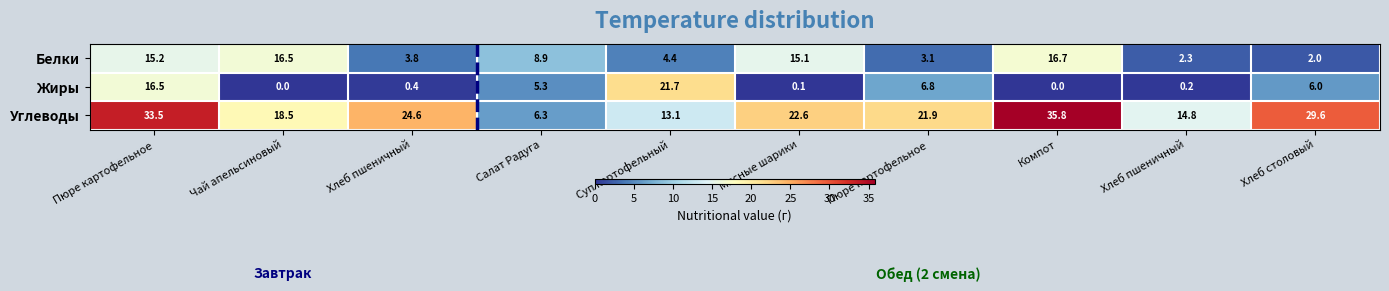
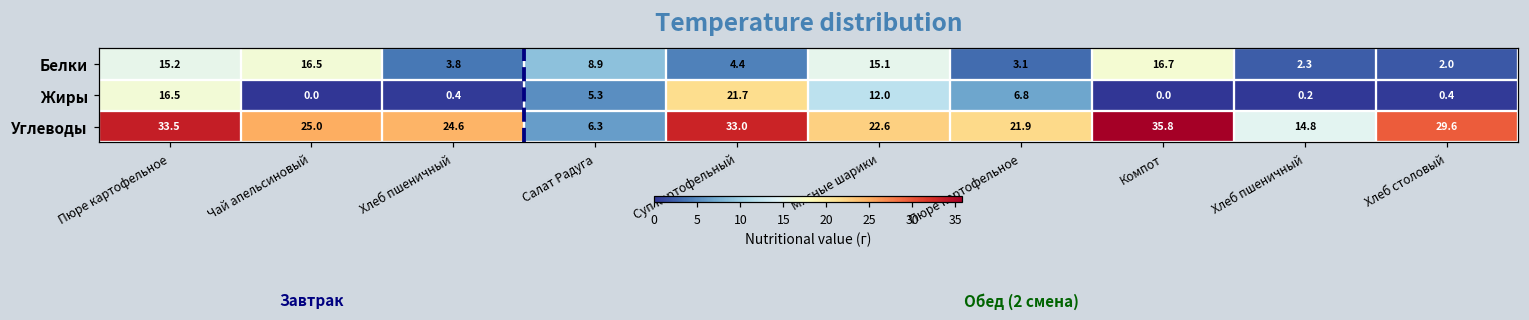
  {
    "Белки": {
      "Чай апельсиновый": 16.5,
      "Салат Радуга": 8.9,
      "Суп картофельный": 4.4,
      "Мясные шарики": 15.1,
      "Компот": 16.7,
      "Хлеб столовый": 2.0
    },
    "Жиры": {
      "Чай апельсиновый": 0.0,
      "Салат Радуга": 5.3,
      "Суп картофельный": 21.7,
-     "Мясные шарики": 0.1,
+     "Мясные шарики": 12.0,
      "Компот": 0.0,
-     "Хлеб столовый": 6.0
+     "Хлеб столовый": 0.4
    },
    "Углеводы": {
-     "Чай апельсиновый": 18.5,
+     "Чай апельсиновый": 25.0,
      "Салат Радуга": 6.3,
-     "Суп картофельный": 13.1,
+     "Суп картофельный": 33.0,
      "Мясные шарики": 22.6,
      "Компот": 35.8,
      "Хлеб столовый": 29.6
    }
  }
